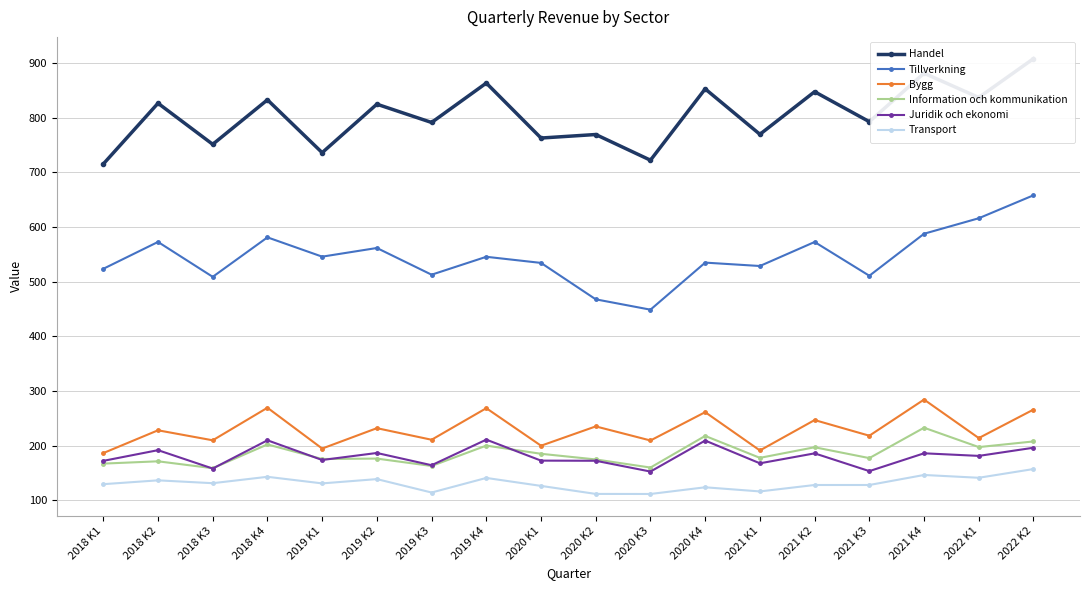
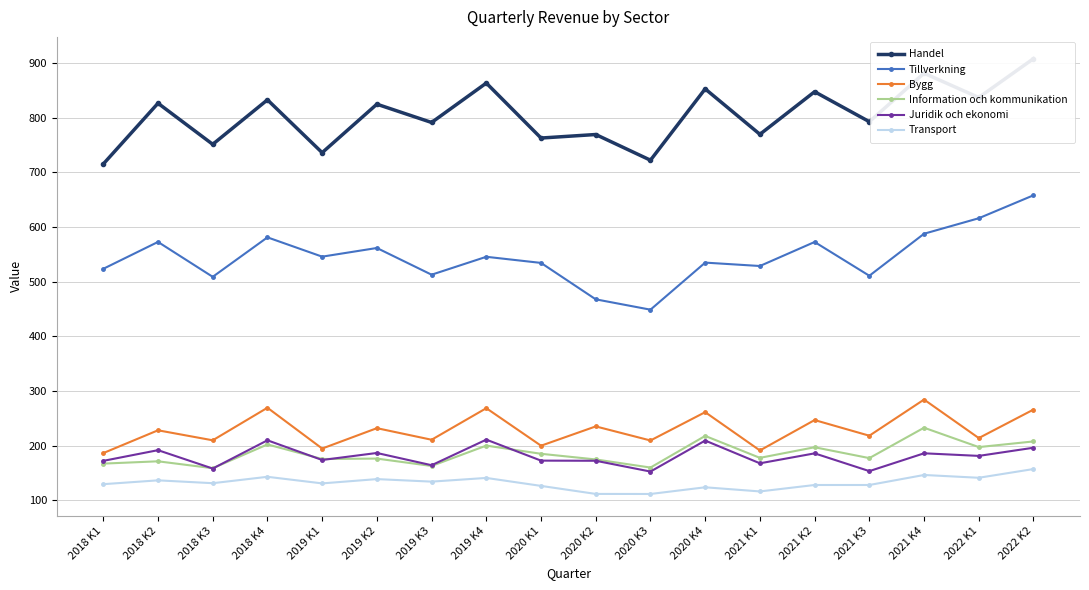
  {
    "Handel": {
      "2018 K1": 710,
      "2018 K2": 830,
      "2018 K3": 750,
      "2018 K4": 830,
      "2019 K1": 740,
      "2019 K2": 820,
      "2019 K3": 790,
      "2019 K4": 860,
      "2020 K1": 760,
      "2020 K2": 770,
      "2020 K3": 720,
      "2020 K4": 850,
      "2021 K1": 770,
      "2021 K2": 850,
      "2021 K3": 790
    },
    "Tillverkning": {
      "2018 K1": 520,
      "2018 K2": 570,
      "2018 K3": 510,
      "2018 K4": 580,
      "2019 K1": 550,
      "2019 K2": 560,
      "2019 K3": 510,
      "2019 K4": 550,
      "2020 K1": 530,
      "2020 K2": 470,
      "2020 K3": 450,
      "2020 K4": 530,
      "2021 K1": 530,
      "2021 K2": 570,
      "2021 K3": 510,
      "2021 K4": 590,
      "2022 K1": 620,
      "2022 K2": 660
    },
    "Bygg": {
      "2018 K1": 190,
      "2018 K2": 230,
      "2018 K3": 210,
      "2018 K4": 270,
      "2019 K1": 190,
      "2019 K2": 230,
      "2019 K3": 210,
      "2019 K4": 270,
      "2020 K1": 200,
      "2020 K2": 240,
      "2020 K3": 210,
      "2020 K4": 260,
      "2021 K1": 190,
      "2021 K2": 250,
      "2021 K3": 220,
      "2021 K4": 280,
      "2022 K1": 210,
      "2022 K2": 270
    },
    "Information och kommunikation": {
      "2018 K1": 170,
      "2018 K2": 170,
      "2018 K4": 200,
      "2019 K2": 180,
      "2019 K4": 200,
      "2020 K1": 190,
      "2020 K3": 160,
      "2020 K4": 220,
      "2021 K1": 180,
      "2021 K2": 200,
      "2021 K3": 180,
      "2021 K4": 230,
      "2022 K1": 200,
      "2022 K2": 210
    },
    "Juridik och ekonomi": {
      "2018 K1": 170,
      "2018 K2": 190,
      "2018 K4": 210,
      "2019 K2": 190,
      "2019 K4": 210,
      "2020 K1": 170,
      "2020 K3": 150,
      "2020 K4": 210,
      "2021 K1": 170,
      "2021 K2": 190,
      "2021 K3": 150,
      "2021 K4": 190,
      "2022 K1": 180,
      "2022 K2": 200
    },
    "Transport": {
      "2018 K1": 130,
      "2018 K2": 140,
      "2018 K3": 130,
      "2018 K4": 140,
      "2019 K1": 130,
      "2019 K2": 140,
-     "2019 K3": 110,
+     "2019 K3": 130,
      "2019 K4": 140,
      "2020 K1": 130,
      "2020 K2": 110,
      "2020 K3": 110,
      "2020 K4": 120,
      "2021 K1": 120,
      "2021 K2": 130,
      "2021 K3": 130,
      "2021 K4": 150,
      "2022 K1": 140,
      "2022 K2": 160
    }
  }
